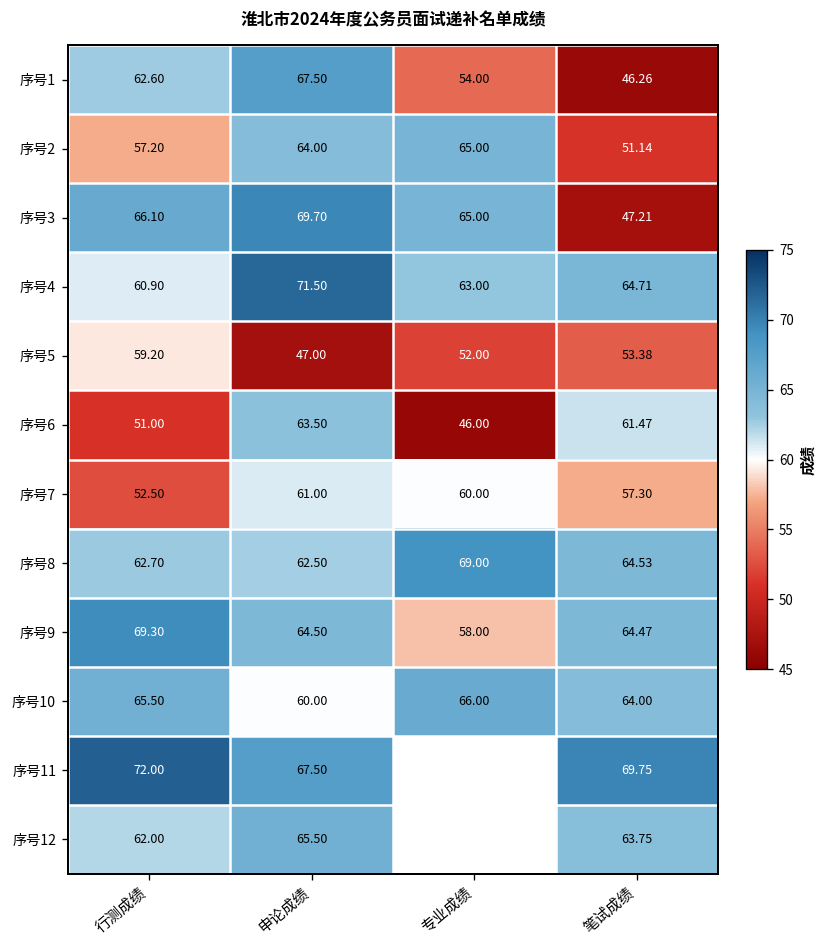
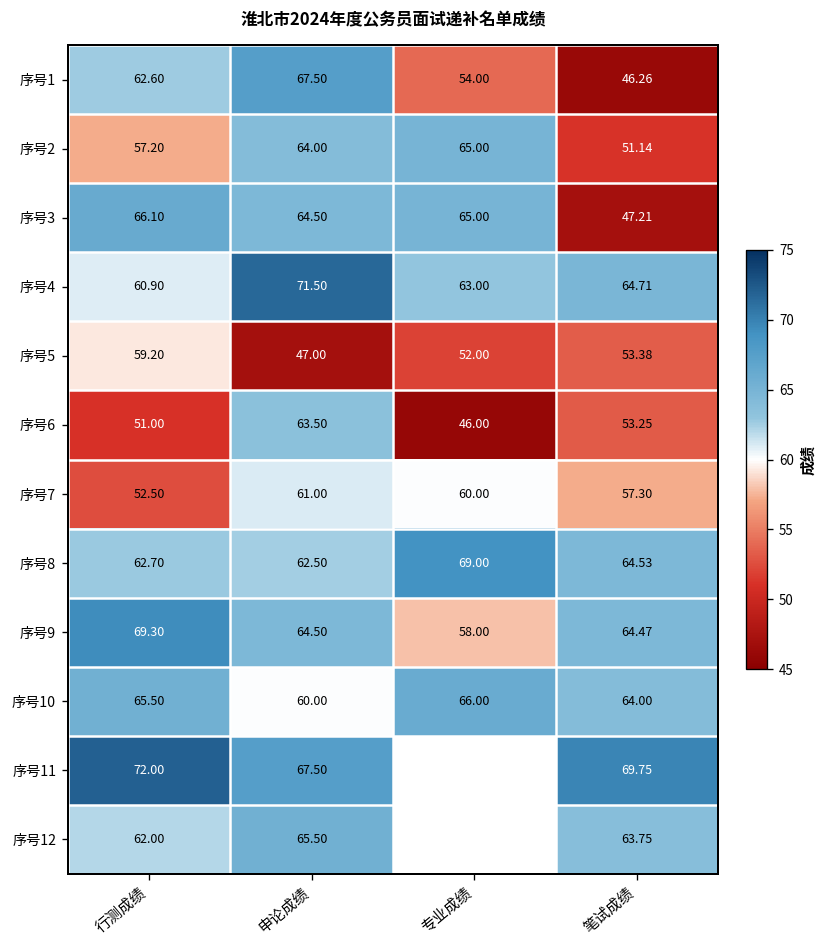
  {
    "序号1": {
      "行测成绩": 62.60,
      "申论成绩": 67.50,
      "专业成绩": 54.00,
      "笔试成绩": 46.26
    },
    "序号2": {
      "行测成绩": 57.20,
      "申论成绩": 64.00,
      "专业成绩": 65.00,
      "笔试成绩": 51.14
    },
    "序号3": {
      "行测成绩": 66.10,
-     "申论成绩": 69.70,
+     "申论成绩": 64.50,
      "专业成绩": 65.00,
      "笔试成绩": 47.21
    },
    "序号4": {
      "行测成绩": 60.90,
      "申论成绩": 71.50,
      "专业成绩": 63.00,
      "笔试成绩": 64.71
    },
    "序号5": {
      "行测成绩": 59.20,
      "申论成绩": 47.00,
      "专业成绩": 52.00,
      "笔试成绩": 53.38
    },
    "序号6": {
      "行测成绩": 51.00,
      "申论成绩": 63.50,
      "专业成绩": 46.00,
-     "笔试成绩": 61.47
+     "笔试成绩": 53.25
    },
    "序号7": {
      "行测成绩": 52.50,
      "申论成绩": 61.00,
      "专业成绩": 60.00,
      "笔试成绩": 57.30
    },
    "序号8": {
      "行测成绩": 62.70,
      "申论成绩": 62.50,
      "专业成绩": 69.00,
      "笔试成绩": 64.53
    },
    "序号9": {
      "行测成绩": 69.30,
      "申论成绩": 64.50,
      "专业成绩": 58.00,
      "笔试成绩": 64.47
    },
    "序号10": {
      "行测成绩": 65.50,
      "申论成绩": 60.00,
      "专业成绩": 66.00,
      "笔试成绩": 64.00
    },
    "序号11": {
      "行测成绩": 72.00,
      "申论成绩": 67.50,
      "笔试成绩": 69.75
    },
    "序号12": {
      "行测成绩": 62.00,
      "申论成绩": 65.50,
      "笔试成绩": 63.75
    }
  }
